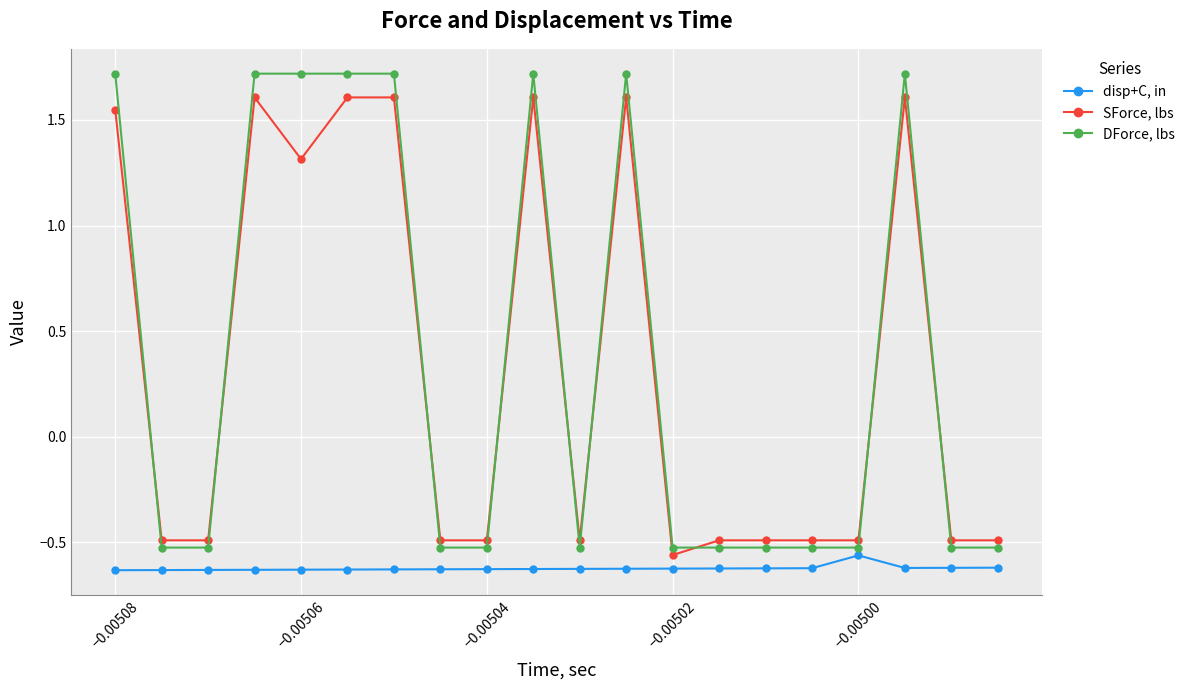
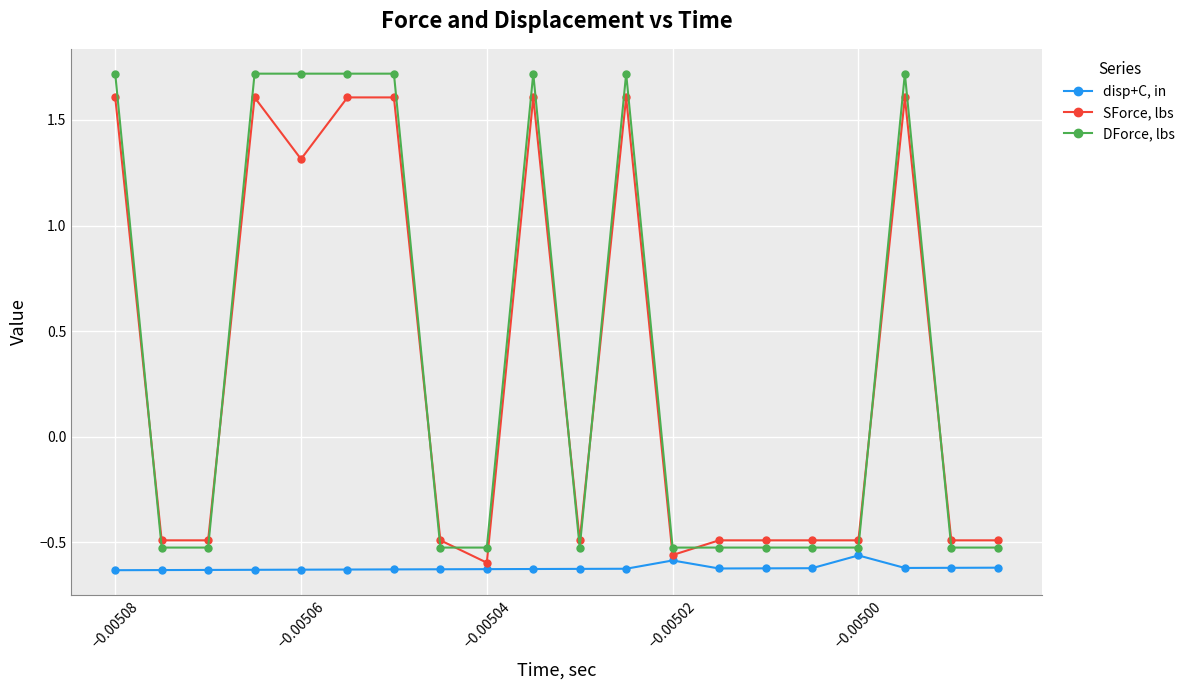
  {
    "disp+C, in": {
      "−0.00508": -0.63,
      "−0.00506": -0.63,
      "−0.00504": -0.63,
-     "−0.00502": -0.62,
+     "−0.00502": -0.59,
      "−0.00500": -0.56
    },
    "SForce, lbs": {
-     "−0.00508": 1.55,
+     "−0.00508": 1.61,
      "−0.00506": 1.31,
-     "−0.00504": -0.49,
+     "−0.00504": -0.60,
      "−0.00502": -0.56,
      "−0.00500": -0.49
    },
    "DForce, lbs": {
      "−0.00508": 1.72,
      "−0.00506": 1.72,
      "−0.00504": -0.53,
      "−0.00502": -0.53,
      "−0.00500": -0.53
    }
  }
